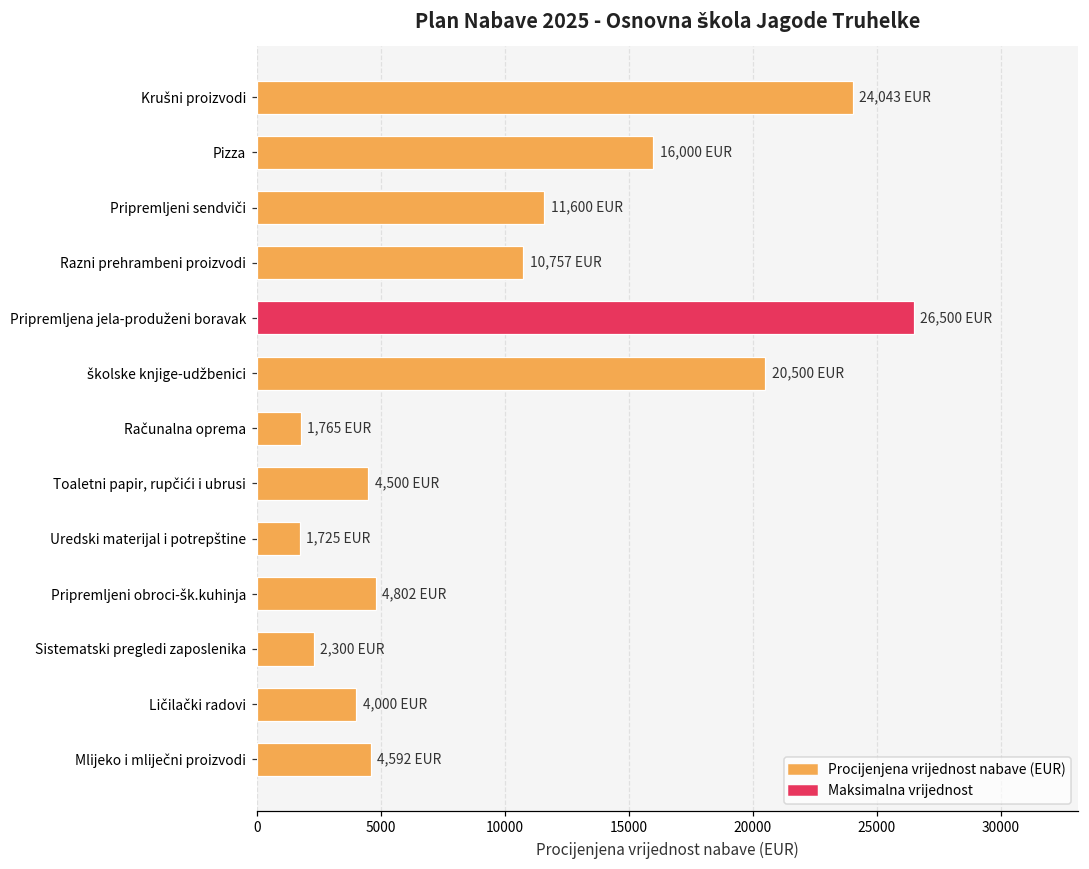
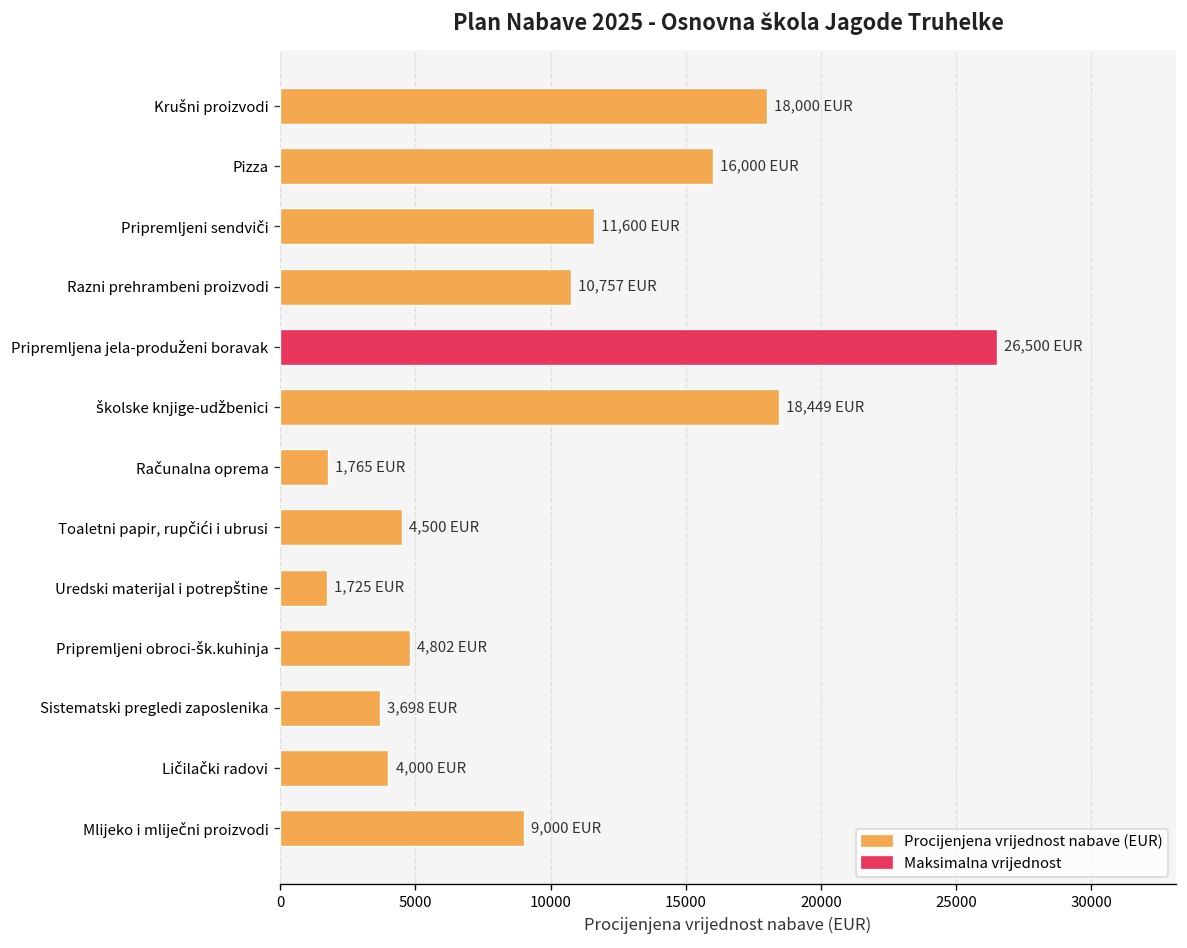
  {
-   "Krušni proizvodi": "24,043",
+   "Krušni proizvodi": "18,000",
    "Pizza": "16,000",
    "Pripremljeni sendviči": "11,600",
    "Razni prehrambeni proizvodi": "10,757",
    "Pripremljena jela-produženi boravak": "26,500",
-   "školske knjige-udžbenici": "20,500",
+   "školske knjige-udžbenici": "18,449",
    "Računalna oprema": "1,765",
    "Toaletni papir, rupčići i ubrusi": "4,500",
    "Uredski materijal i potrepštine": "1,725",
    "Pripremljeni obroci-šk.kuhinja": "4,802",
-   "Sistematski pregledi zaposlenika": "2,300",
+   "Sistematski pregledi zaposlenika": "3,698",
    "Ličilački radovi": "4,000",
-   "Mlijeko i mliječni proizvodi": "4,592"
+   "Mlijeko i mliječni proizvodi": "9,000"
  }
